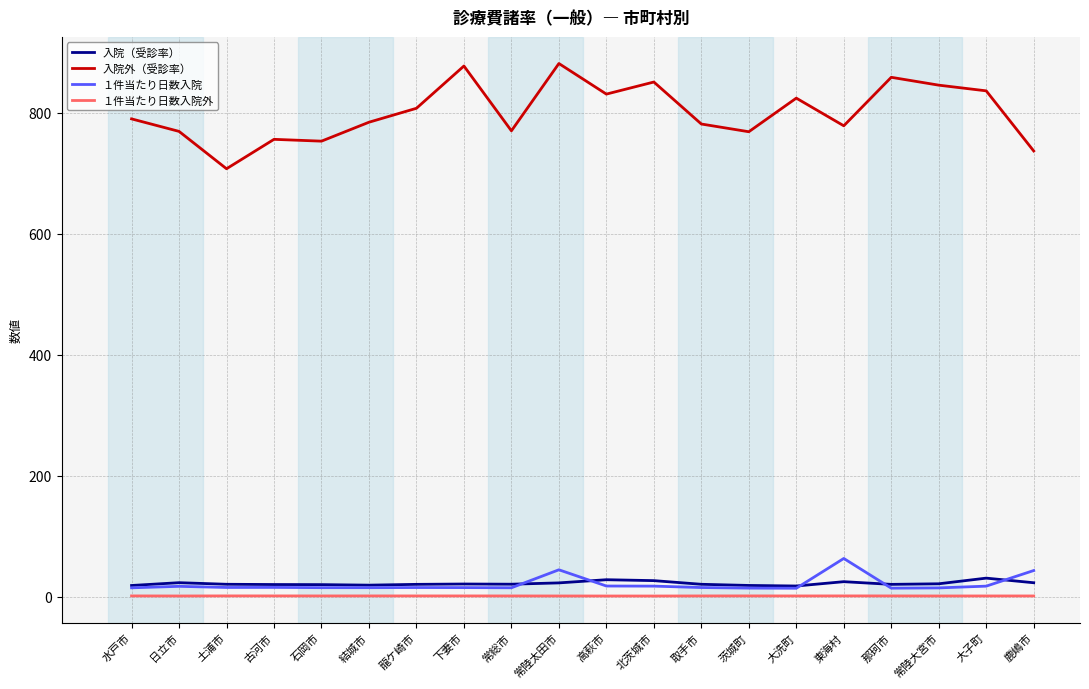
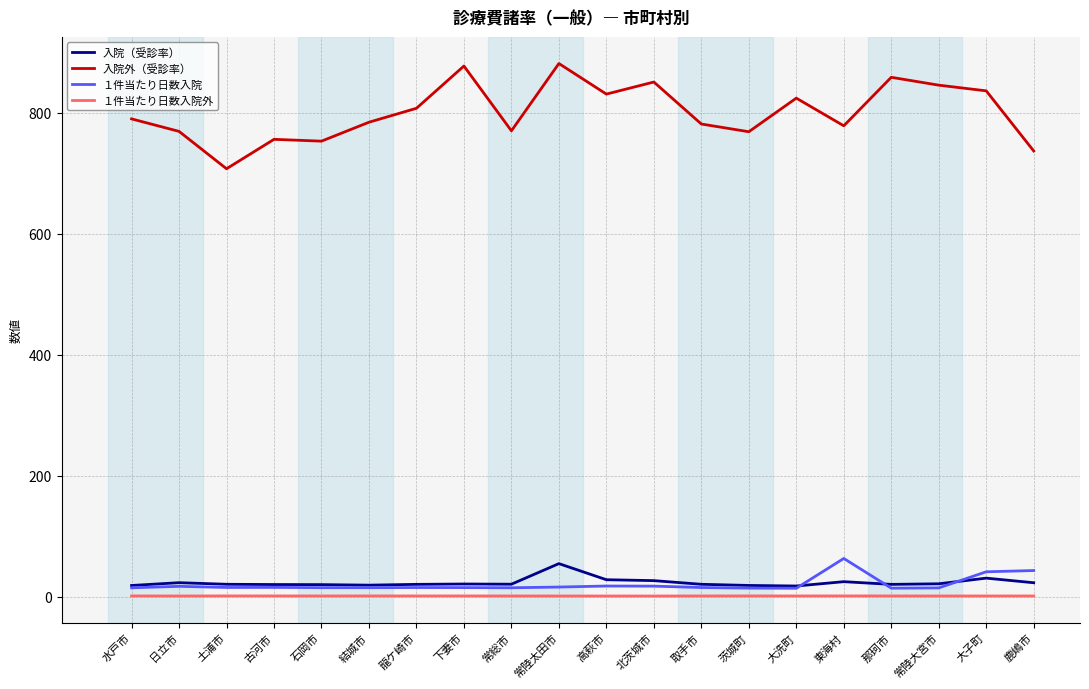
  {
    "入院（受診率）": {
      "日立市": 20,
      "土浦市": 20,
      "古河市": 20,
      "石岡市": 20,
      "結城市": 20,
      "龍ケ崎市": 20,
      "下妻市": 20,
      "常総市": 20,
-     "常陸太田市": 20,
+     "常陸太田市": 50,
      "高萩市": 30,
      "北茨城市": 30,
      "取手市": 20,
      "茨城町": 20,
      "東海村": 20,
      "那珂市": 20,
      "常陸大宮市": 20,
      "大子町": 30,
      "鹿嶋市": 20
    },
    "入院外（受診率）": {
      "水戸市": 790,
      "日立市": 770,
      "土浦市": 710,
      "古河市": 760,
      "石岡市": 750,
      "結城市": 780,
      "龍ケ崎市": 810,
      "下妻市": 880,
      "常総市": 770,
      "常陸太田市": 880,
      "高萩市": 830,
      "北茨城市": 850,
      "取手市": 780,
      "茨城町": 770,
      "大洗町": 820,
      "東海村": 780,
      "那珂市": 860,
      "常陸大宮市": 850,
      "大子町": 840,
      "鹿嶋市": 740
    },
    "１件当たり日数入院": {
      "日立市": 20,
      "土浦市": 20,
      "古河市": 20,
      "石岡市": 20,
      "結城市": 20,
      "龍ケ崎市": 20,
      "下妻市": 20,
      "常総市": 10,
-     "常陸太田市": 40,
+     "常陸太田市": 20,
      "高萩市": 20,
      "北茨城市": 20,
      "取手市": 20,
      "茨城町": 10,
      "東海村": 60,
      "那珂市": 10,
      "常陸大宮市": 10,
-     "大子町": 20,
+     "大子町": 40,
      "鹿嶋市": 40
    },
    "１件当たり日数入院外": {
      "水戸市": 0,
      "日立市": 0,
      "土浦市": 0,
      "古河市": 0,
      "石岡市": 0,
      "結城市": 0,
      "龍ケ崎市": 0,
      "下妻市": 0,
      "常総市": 0,
      "常陸太田市": 0,
      "高萩市": 0,
      "北茨城市": 0,
      "取手市": 0,
      "茨城町": 0,
      "大洗町": 0,
      "東海村": 0,
      "那珂市": 0,
      "常陸大宮市": 0,
      "大子町": 0,
      "鹿嶋市": 0
    }
  }
